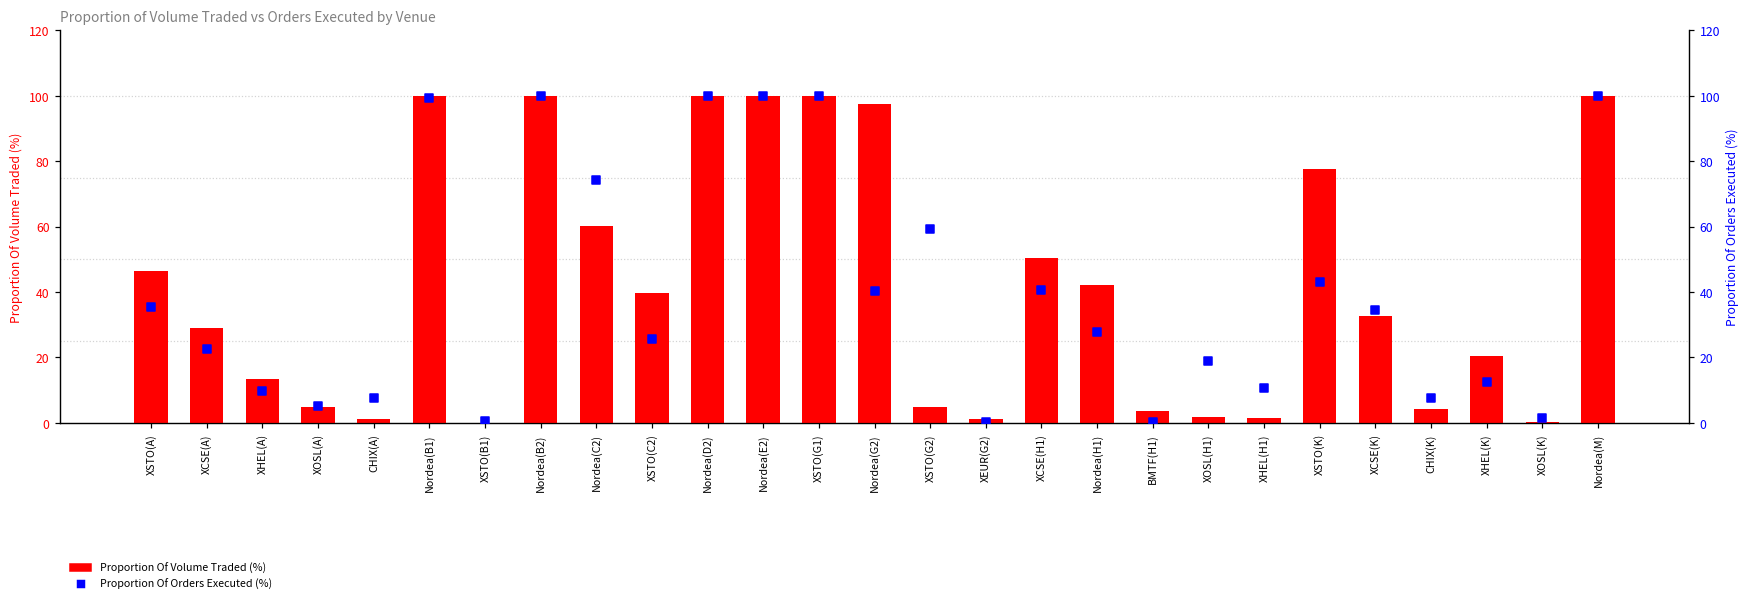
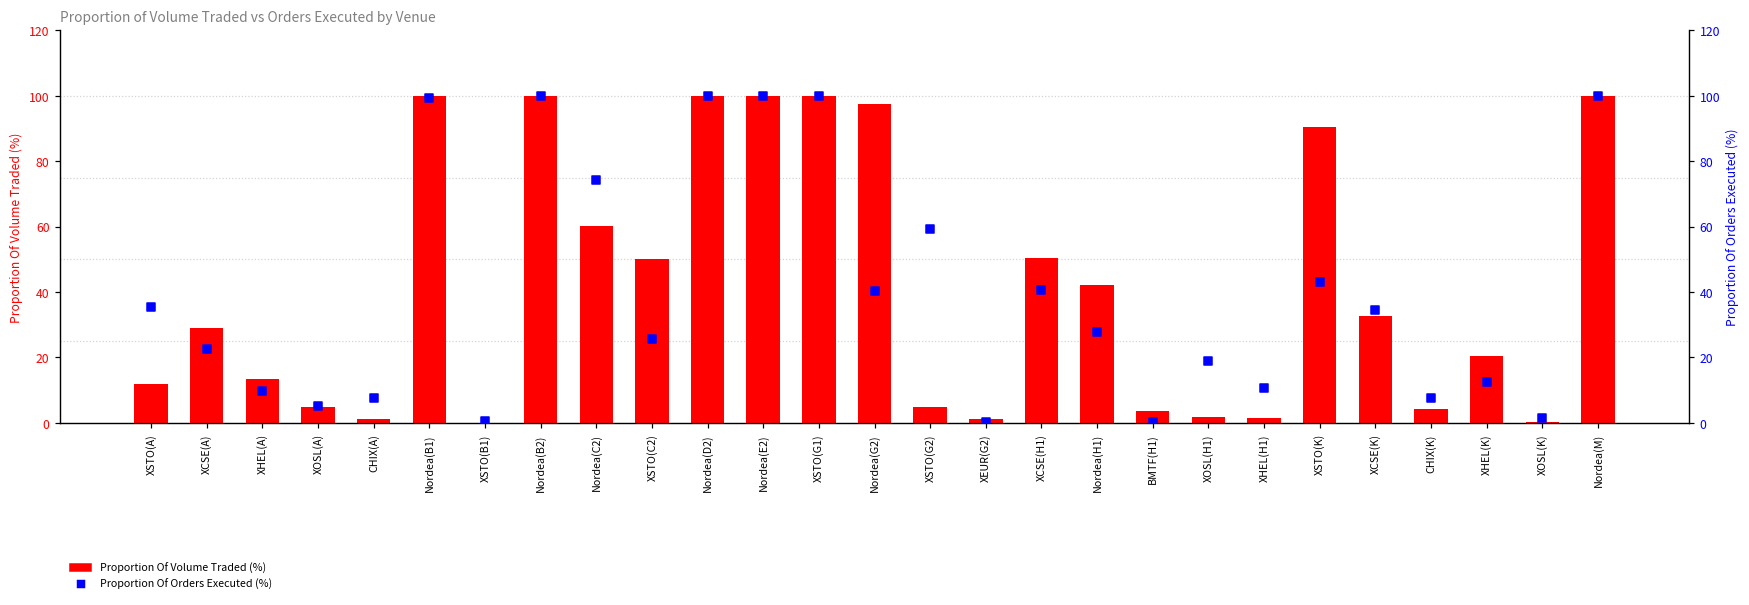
  {
    "Proportion Of Volume Traded (%)": {
-     "XSTO(A)": 46,
+     "XSTO(A)": 12,
      "XCSE(A)": 29,
      "XHEL(A)": 14,
      "XOSL(A)": 5,
      "CHIX(A)": 1,
      "Nordea(B1)": 100,
      "Nordea(B2)": 100,
      "Nordea(C2)": 60,
-     "XSTO(C2)": 40,
+     "XSTO(C2)": 50,
      "Nordea(D2)": 100,
      "Nordea(E2)": 100,
      "XSTO(G1)": 100,
      "Nordea(G2)": 98,
      "XSTO(G2)": 5,
      "XEUR(G2)": 1,
      "XCSE(H1)": 51,
      "Nordea(H1)": 42,
      "BMTF(H1)": 4,
      "XOSL(H1)": 2,
      "XHEL(H1)": 1,
-     "XSTO(K)": 78,
+     "XSTO(K)": 91,
      "XCSE(K)": 33,
      "CHIX(K)": 4,
      "XHEL(K)": 20,
      "Nordea(M)": 100
    }
  }
